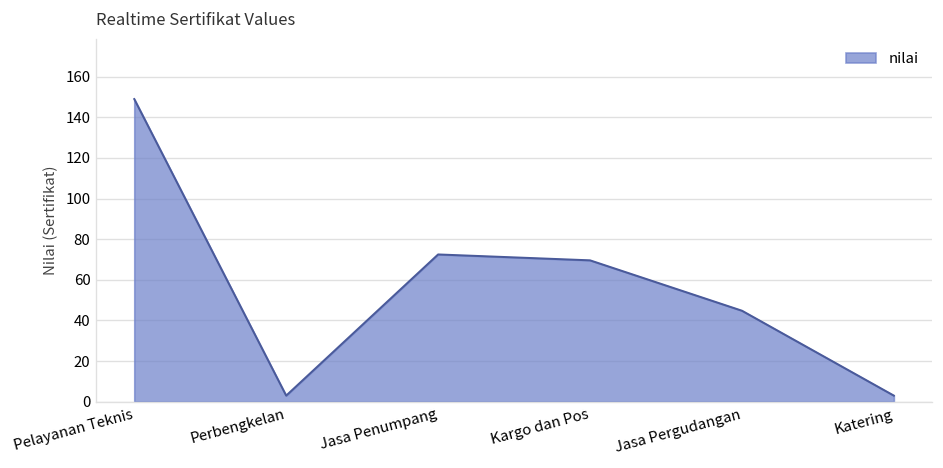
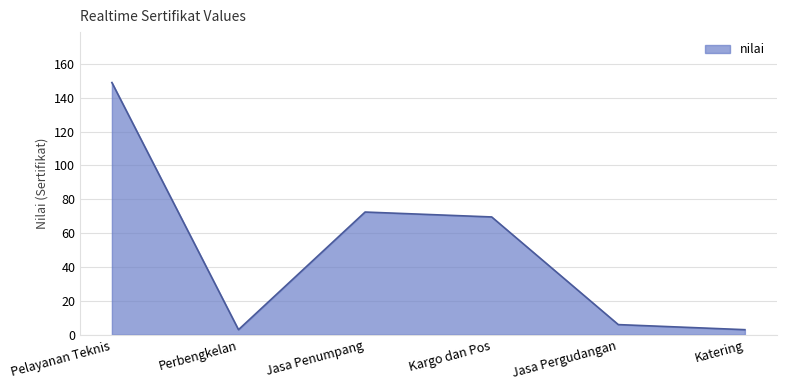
  {
    "Pelayanan Teknis": 149,
    "Perbengkelan": 3,
    "Jasa Penumpang": 73,
    "Kargo dan Pos": 70,
-   "Jasa Pergudangan": 45,
+   "Jasa Pergudangan": 6,
    "Katering": 3
  }
